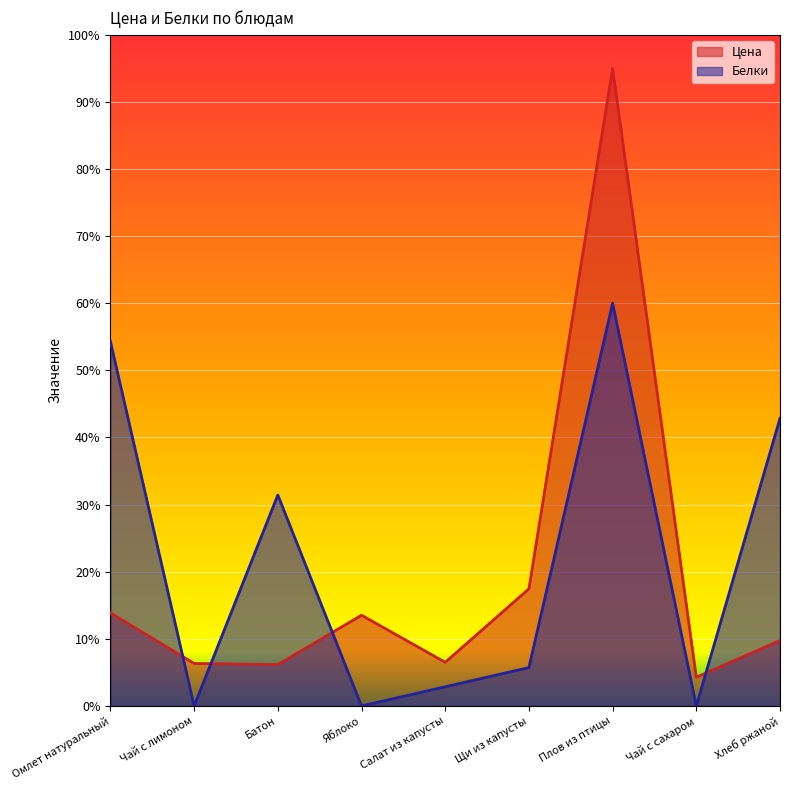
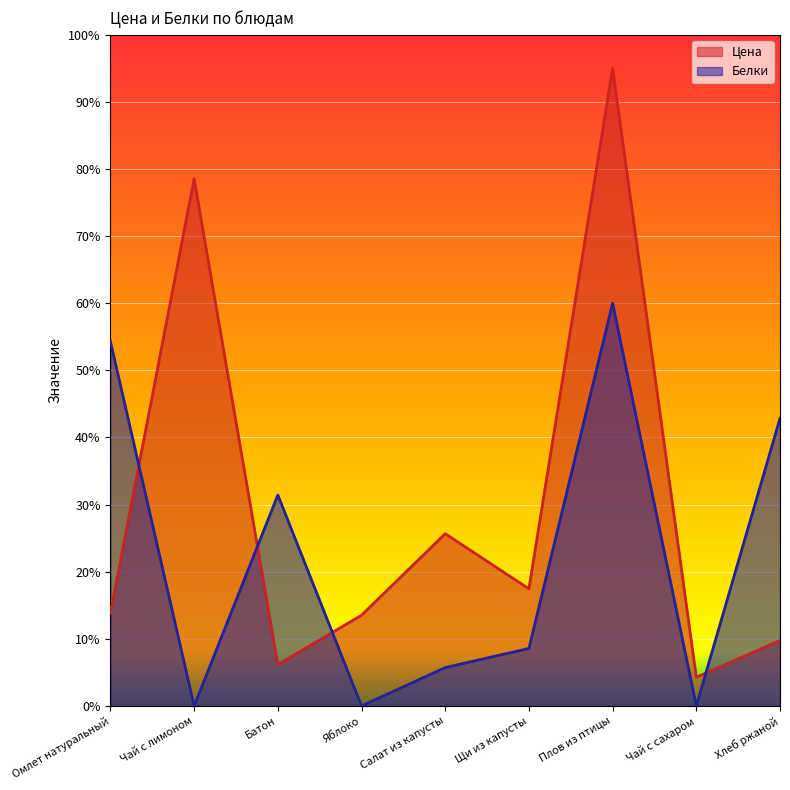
  {
    "Цена": {
      "Омлет натуральный": "14%",
-     "Чай с лимоном": "6%",
+     "Чай с лимоном": "79%",
      "Батон": "6%",
      "Яблоко": "14%",
-     "Салат из капусты": "7%",
+     "Салат из капусты": "26%",
      "Щи из капусты": "17%",
      "Плов из птицы": "95%",
      "Чай с сахаром": "4%",
      "Хлеб ржаной": "10%"
    },
    "Белки": {
      "Омлет натуральный": "54%",
      "Чай с лимоном": "0%",
      "Батон": "31%",
      "Яблоко": "0%",
-     "Салат из капусты": "3%",
-     "Щи из капусты": "6%",
+     "Салат из капусты": "6%",
+     "Щи из капусты": "9%",
      "Плов из птицы": "60%",
      "Чай с сахаром": "0%",
      "Хлеб ржаной": "43%"
    }
  }
